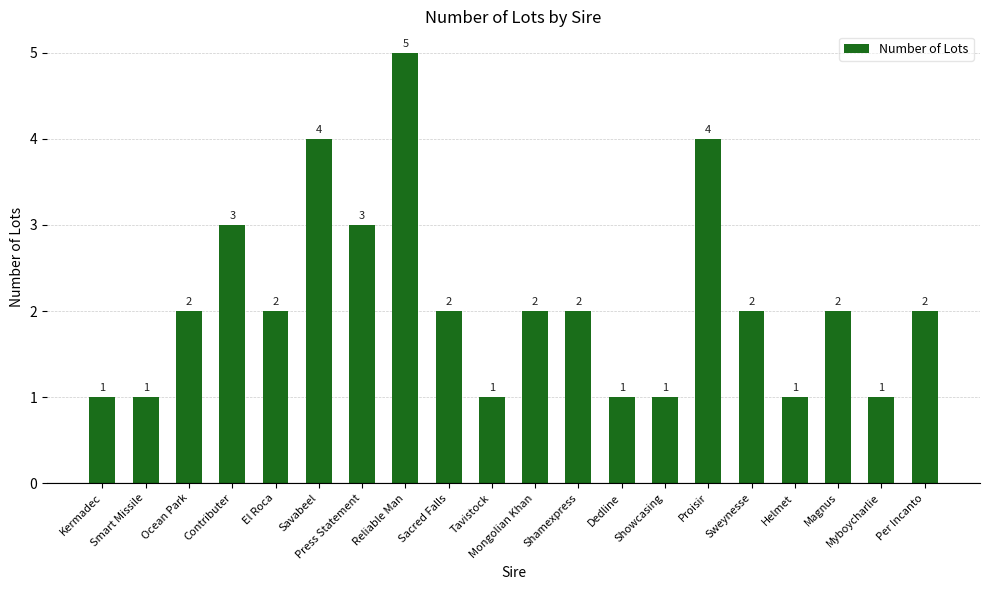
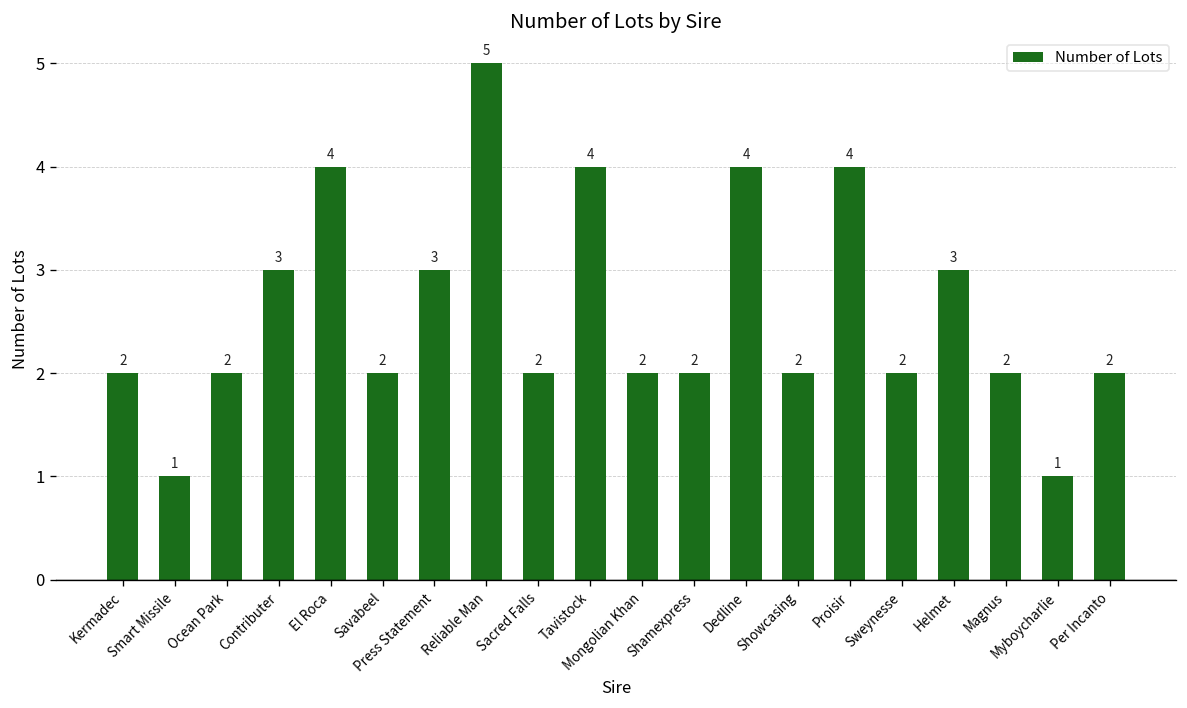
  {
-   "Kermadec": 1,
+   "Kermadec": 2,
    "Smart Missile": 1,
    "Ocean Park": 2,
    "Contributer": 3,
-   "El Roca": 2,
-   "Savabeel": 4,
+   "El Roca": 4,
+   "Savabeel": 2,
    "Press Statement": 3,
    "Reliable Man": 5,
    "Sacred Falls": 2,
-   "Tavistock": 1,
+   "Tavistock": 4,
    "Mongolian Khan": 2,
    "Shamexpress": 2,
-   "Dedline": 1,
-   "Showcasing": 1,
+   "Dedline": 4,
+   "Showcasing": 2,
    "Proisir": 4,
    "Sweynesse": 2,
-   "Helmet": 1,
+   "Helmet": 3,
    "Magnus": 2,
    "Myboycharlie": 1,
    "Per Incanto": 2
  }
